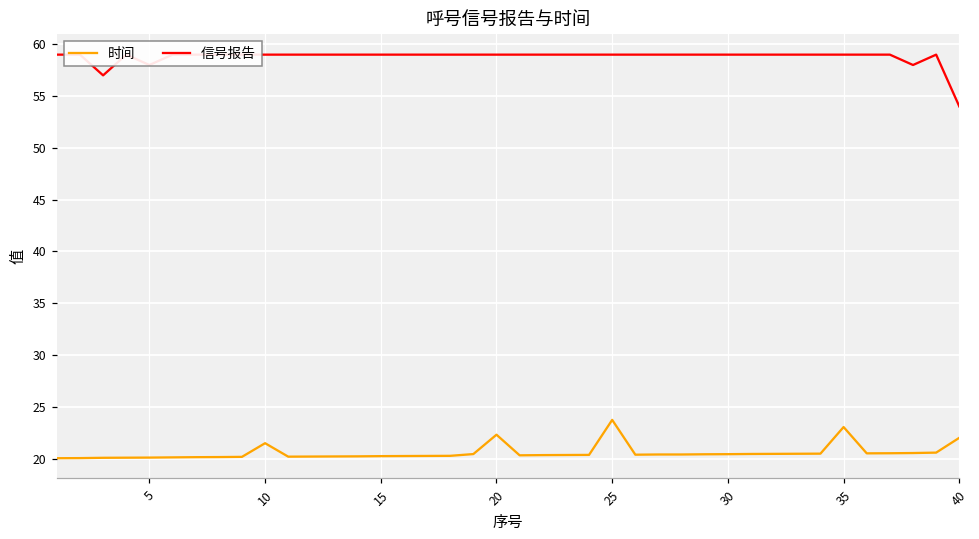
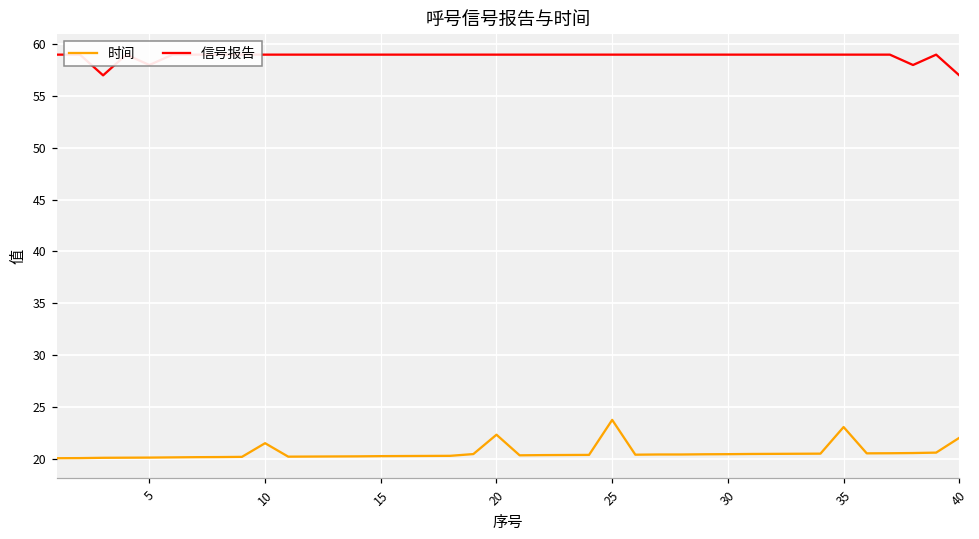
  {
    "时间": {
      "5": 20,
      "10": 21,
      "15": 20,
      "20": 22,
      "25": 24,
      "30": 20,
      "35": 23,
      "40": 22
    },
    "信号报告": {
      "10": 59,
      "15": 59,
      "20": 59,
      "25": 59,
      "30": 59,
      "35": 59,
-     "40": 54
+     "40": 57
    }
  }
